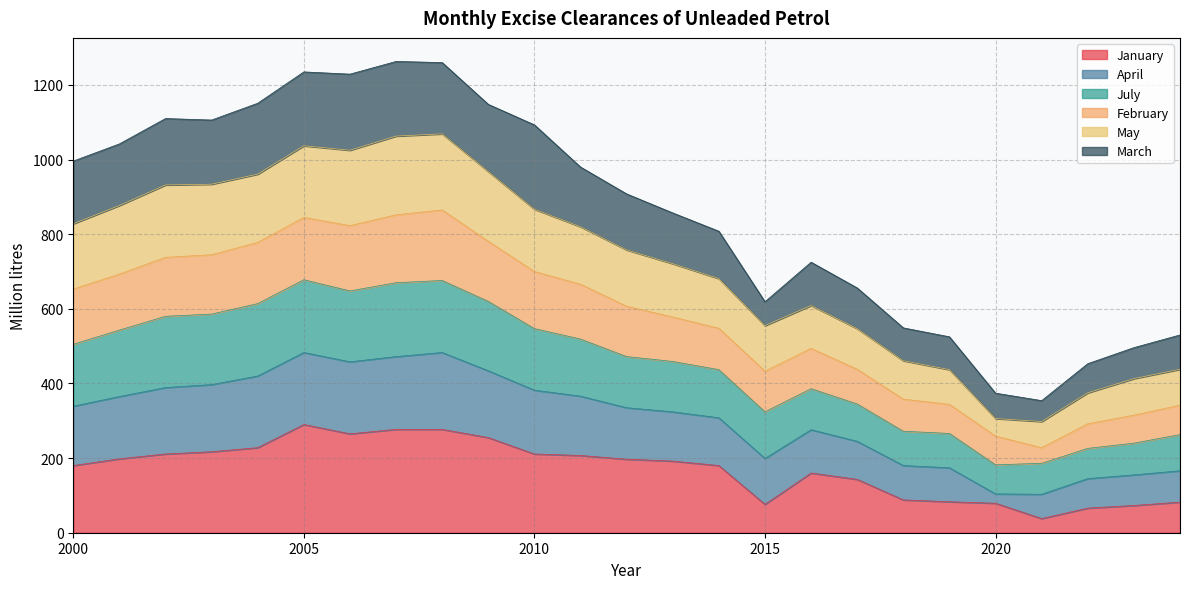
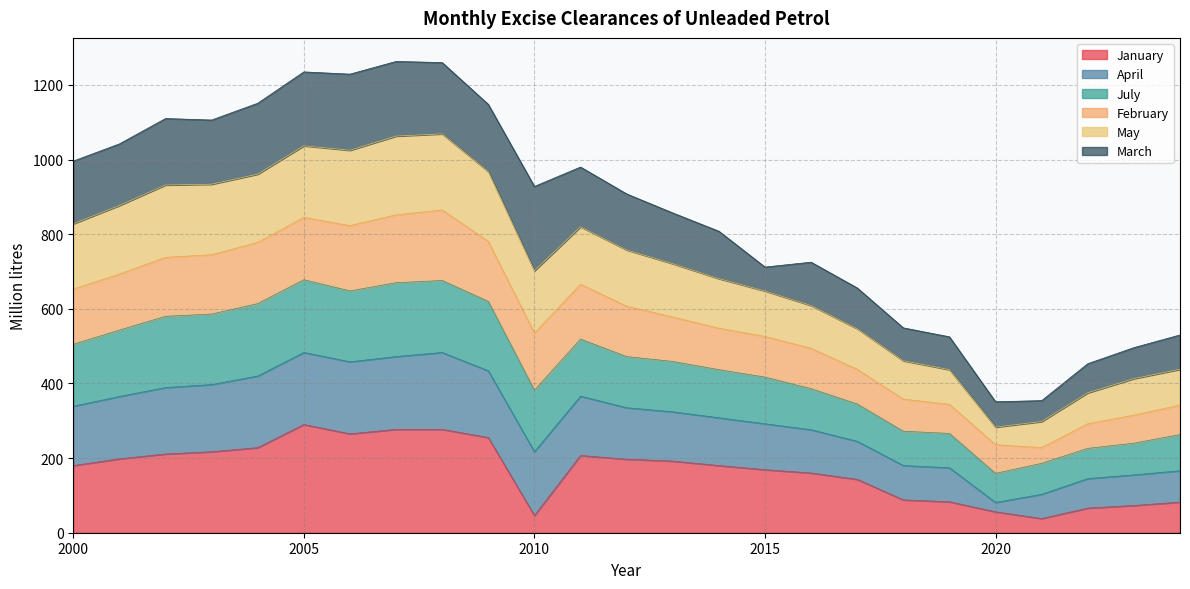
  {
    "January": {
      "2000": 180,
      "2005": 290,
-     "2010": 210,
-     "2015": 80,
-     "2020": 80
+     "2010": 50,
+     "2015": 170,
+     "2020": 60
    },
    "March": {
      "2000": 170,
      "2005": 200,
      "2010": 230,
      "2015": 60,
      "2020": 70
    }
  }
